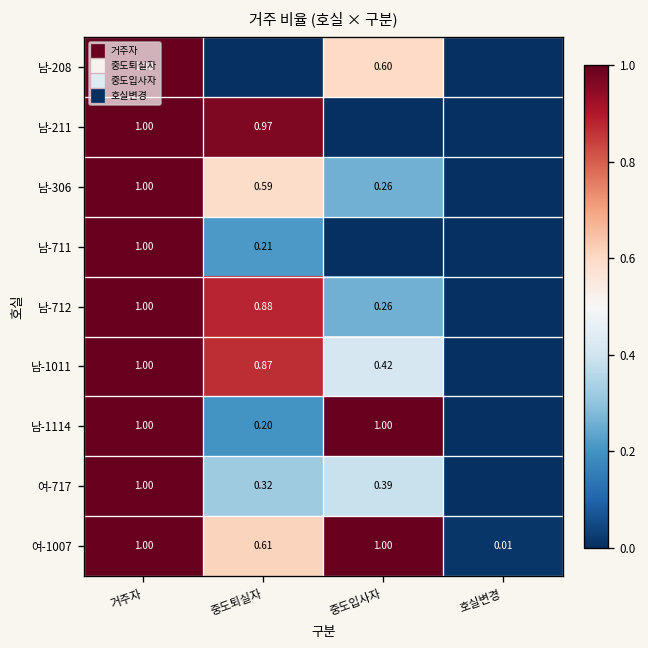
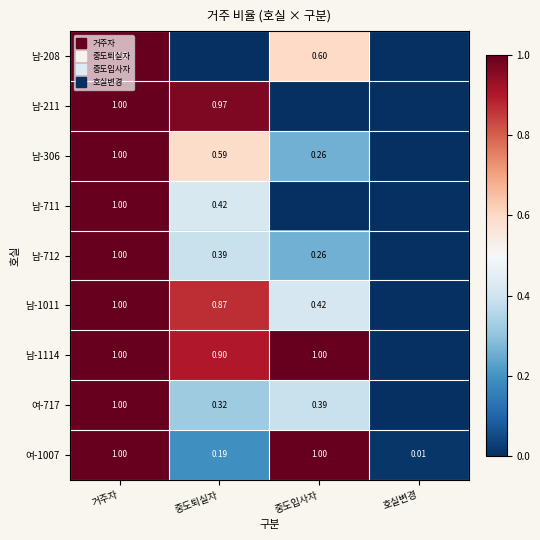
  {
    "남-208": {
      "중도입사자": 0.60
    },
    "남-211": {
      "거주자": 1.00,
      "중도퇴실자": 0.97
    },
    "남-306": {
      "거주자": 1.00,
      "중도퇴실자": 0.59,
      "중도입사자": 0.26
    },
    "남-711": {
      "거주자": 1.00,
-     "중도퇴실자": 0.21
+     "중도퇴실자": 0.42
    },
    "남-712": {
      "거주자": 1.00,
-     "중도퇴실자": 0.88,
+     "중도퇴실자": 0.39,
      "중도입사자": 0.26
    },
    "남-1011": {
      "거주자": 1.00,
      "중도퇴실자": 0.87,
      "중도입사자": 0.42
    },
    "남-1114": {
      "거주자": 1.00,
-     "중도퇴실자": 0.20,
+     "중도퇴실자": 0.90,
      "중도입사자": 1.00
    },
    "여-717": {
      "거주자": 1.00,
      "중도퇴실자": 0.32,
      "중도입사자": 0.39
    },
    "여-1007": {
      "거주자": 1.00,
-     "중도퇴실자": 0.61,
+     "중도퇴실자": 0.19,
      "중도입사자": 1.00,
      "호실변경": 0.01
    }
  }
